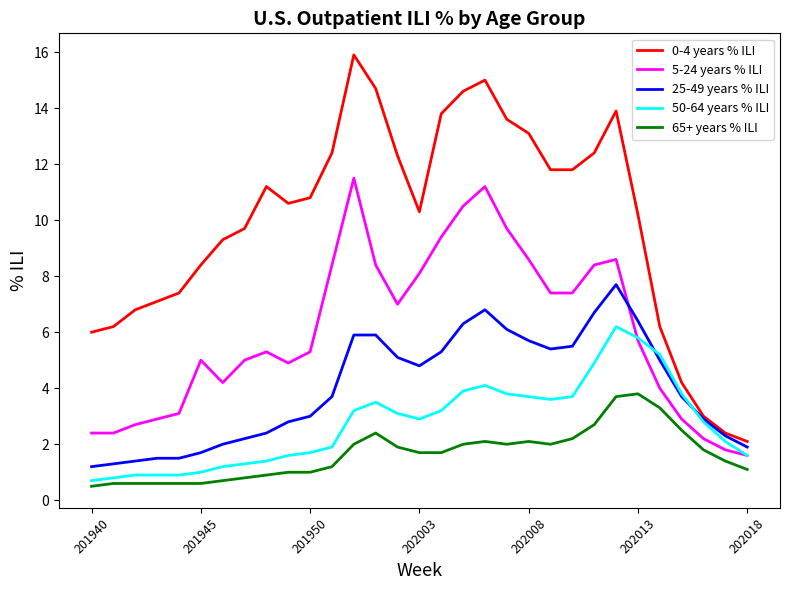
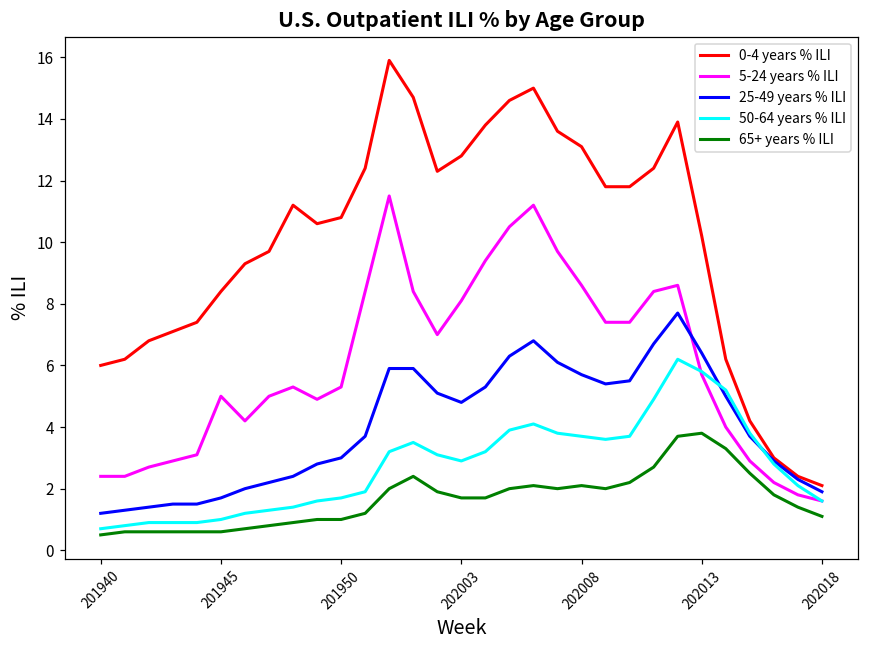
  {
    "0-4 years % ILI": {
      "201940": 6.0,
      "201945": 8.4,
      "201950": 10.8,
-     "202003": 10.3,
+     "202003": 12.8,
      "202008": 13.1,
      "202013": 10.2,
      "202018": 2.1
    },
    "5-24 years % ILI": {
      "201940": 2.4,
      "201945": 5.0,
      "201950": 5.3,
      "202003": 8.1,
      "202008": 8.6,
      "202013": 5.7
    },
    "25-49 years % ILI": {
      "201940": 1.2,
      "201945": 1.7,
      "201950": 3.0,
      "202003": 4.8,
      "202008": 5.7,
      "202013": 6.4,
      "202018": 1.9
    },
    "50-64 years % ILI": {
      "201940": 0.7,
      "201945": 1.0,
      "201950": 1.7,
      "202003": 2.9,
      "202008": 3.7,
      "202013": 5.8
    },
    "65+ years % ILI": {
      "201940": 0.5,
      "201945": 0.6,
      "201950": 1.0,
      "202003": 1.7,
      "202008": 2.1,
      "202013": 3.8,
      "202018": 1.1
    }
  }
